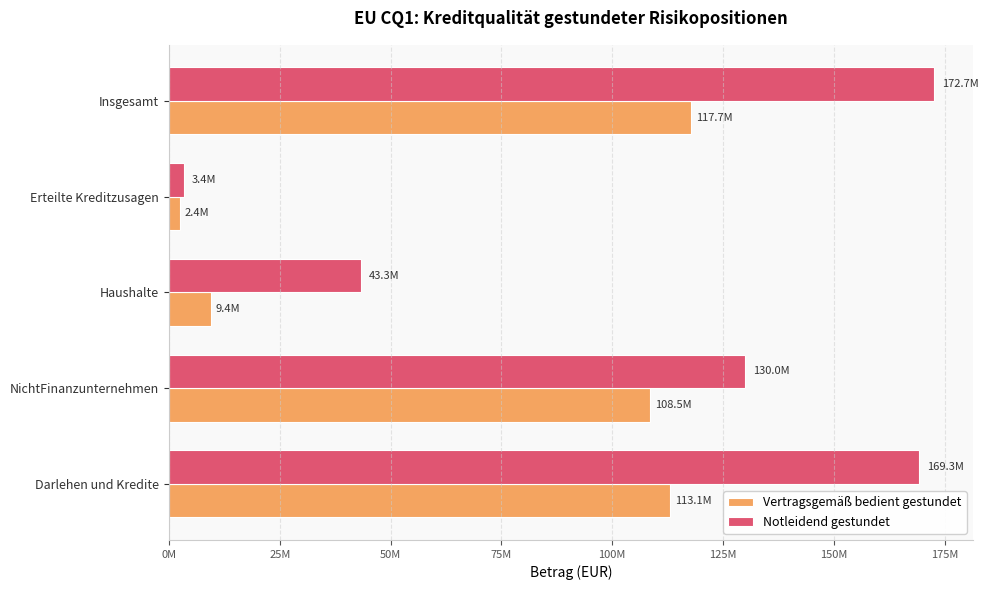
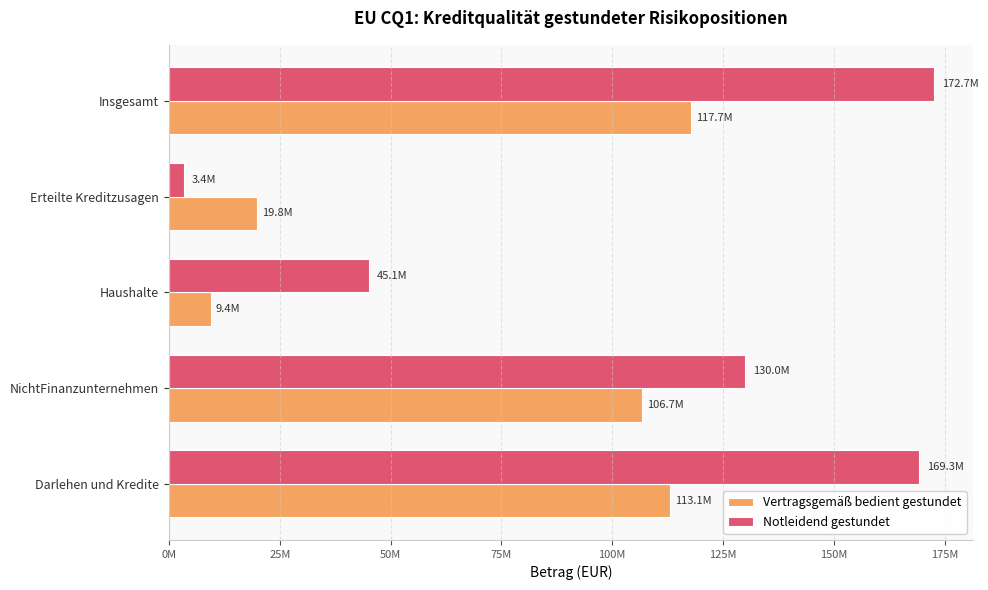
  {
    "Vertragsgemäß bedient gestundet": {
      "Insgesamt": "117.7M",
-     "Erteilte Kreditzusagen": "2.4M",
+     "Erteilte Kreditzusagen": "19.8M",
      "Haushalte": "9.4M",
-     "NichtFinanzunternehmen": "108.5M",
+     "NichtFinanzunternehmen": "106.7M",
      "Darlehen und Kredite": "113.1M"
    },
    "Notleidend gestundet": {
      "Insgesamt": "172.7M",
      "Erteilte Kreditzusagen": "3.4M",
-     "Haushalte": "43.3M",
+     "Haushalte": "45.1M",
      "NichtFinanzunternehmen": "130.0M",
      "Darlehen und Kredite": "169.3M"
    }
  }
